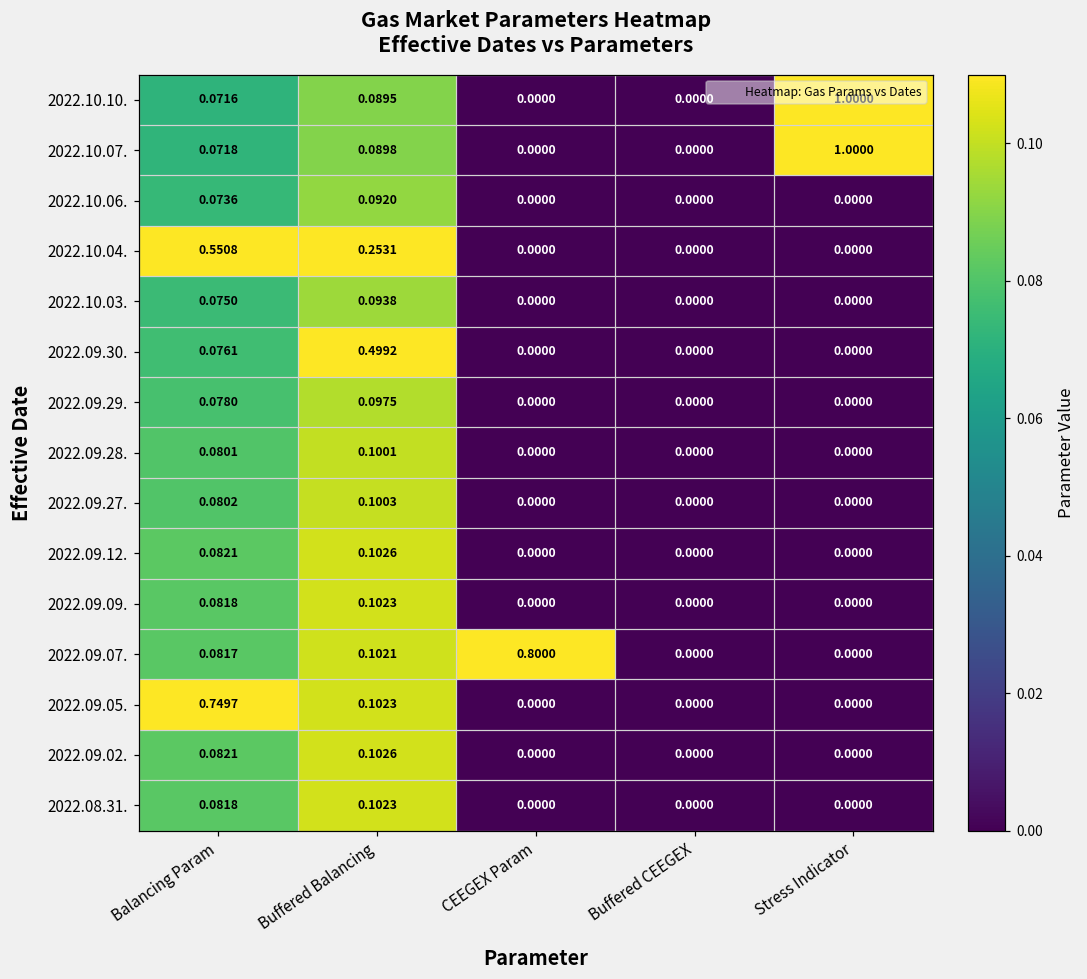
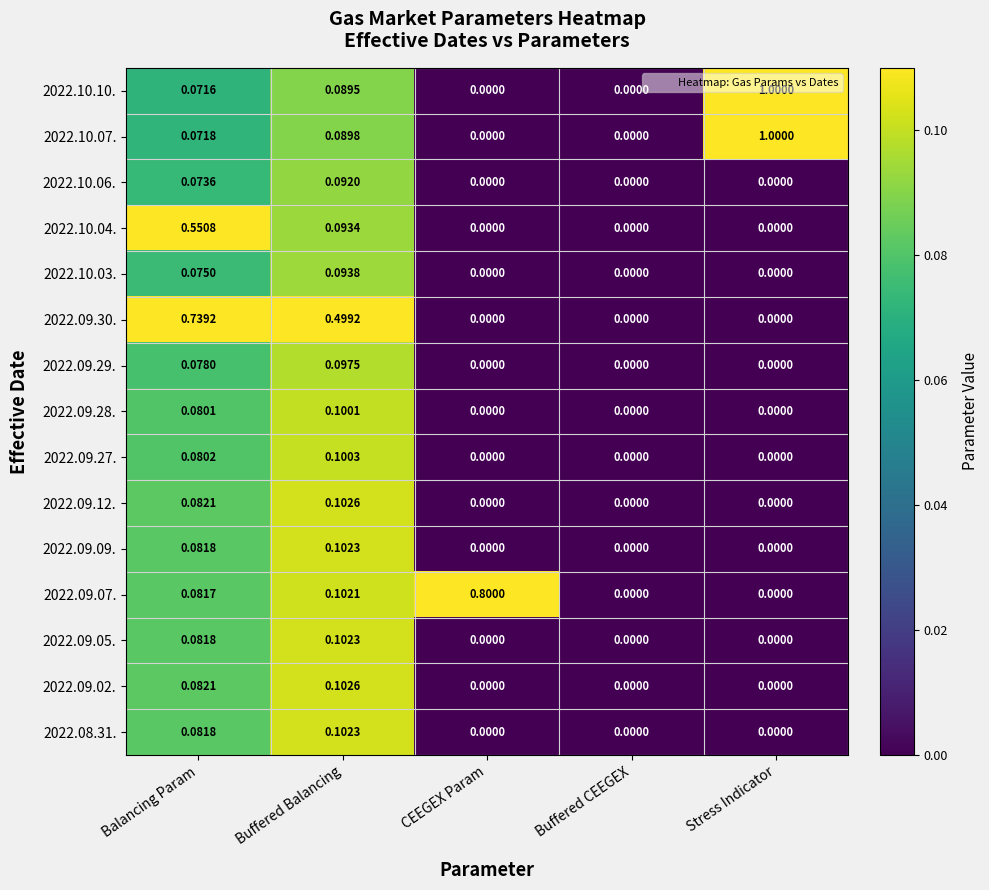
  {
    "2022.10.10.": {
      "Balancing Param": 0.0716,
      "Buffered Balancing": 0.0895,
      "CEEGEX Param": 0.0000
    },
    "2022.10.07.": {
      "Balancing Param": 0.0718,
      "Buffered Balancing": 0.0898,
      "CEEGEX Param": 0.0000,
      "Buffered CEEGEX": 0.0000,
      "Stress Indicator": 1.0000
    },
    "2022.10.06.": {
      "Balancing Param": 0.0736,
      "Buffered Balancing": 0.0920,
      "CEEGEX Param": 0.0000,
      "Buffered CEEGEX": 0.0000,
      "Stress Indicator": 0.0000
    },
    "2022.10.04.": {
      "Balancing Param": 0.5508,
-     "Buffered Balancing": 0.2531,
+     "Buffered Balancing": 0.0934,
      "CEEGEX Param": 0.0000,
      "Buffered CEEGEX": 0.0000,
      "Stress Indicator": 0.0000
    },
    "2022.10.03.": {
      "Balancing Param": 0.0750,
      "Buffered Balancing": 0.0938,
      "CEEGEX Param": 0.0000,
      "Buffered CEEGEX": 0.0000,
      "Stress Indicator": 0.0000
    },
    "2022.09.30.": {
-     "Balancing Param": 0.0761,
+     "Balancing Param": 0.7392,
      "Buffered Balancing": 0.4992,
      "CEEGEX Param": 0.0000,
      "Buffered CEEGEX": 0.0000,
      "Stress Indicator": 0.0000
    },
    "2022.09.29.": {
      "Balancing Param": 0.0780,
      "Buffered Balancing": 0.0975,
      "CEEGEX Param": 0.0000,
      "Buffered CEEGEX": 0.0000,
      "Stress Indicator": 0.0000
    },
    "2022.09.28.": {
      "Balancing Param": 0.0801,
      "Buffered Balancing": 0.1001,
      "CEEGEX Param": 0.0000,
      "Buffered CEEGEX": 0.0000,
      "Stress Indicator": 0.0000
    },
    "2022.09.27.": {
      "Balancing Param": 0.0802,
      "Buffered Balancing": 0.1003,
      "CEEGEX Param": 0.0000,
      "Buffered CEEGEX": 0.0000,
      "Stress Indicator": 0.0000
    },
    "2022.09.12.": {
      "Balancing Param": 0.0821,
      "Buffered Balancing": 0.1026,
      "CEEGEX Param": 0.0000,
      "Buffered CEEGEX": 0.0000,
      "Stress Indicator": 0.0000
    },
    "2022.09.09.": {
      "Balancing Param": 0.0818,
      "Buffered Balancing": 0.1023,
      "CEEGEX Param": 0.0000,
      "Buffered CEEGEX": 0.0000,
      "Stress Indicator": 0.0000
    },
    "2022.09.07.": {
      "Balancing Param": 0.0817,
      "Buffered Balancing": 0.1021,
      "CEEGEX Param": 0.8000,
      "Buffered CEEGEX": 0.0000,
      "Stress Indicator": 0.0000
    },
    "2022.09.05.": {
-     "Balancing Param": 0.7497,
+     "Balancing Param": 0.0818,
      "Buffered Balancing": 0.1023,
      "CEEGEX Param": 0.0000,
      "Buffered CEEGEX": 0.0000,
      "Stress Indicator": 0.0000
    },
    "2022.09.02.": {
      "Balancing Param": 0.0821,
      "Buffered Balancing": 0.1026,
      "CEEGEX Param": 0.0000,
      "Buffered CEEGEX": 0.0000,
      "Stress Indicator": 0.0000
    },
    "2022.08.31.": {
      "Balancing Param": 0.0818,
      "Buffered Balancing": 0.1023,
      "CEEGEX Param": 0.0000,
      "Buffered CEEGEX": 0.0000,
      "Stress Indicator": 0.0000
    }
  }
